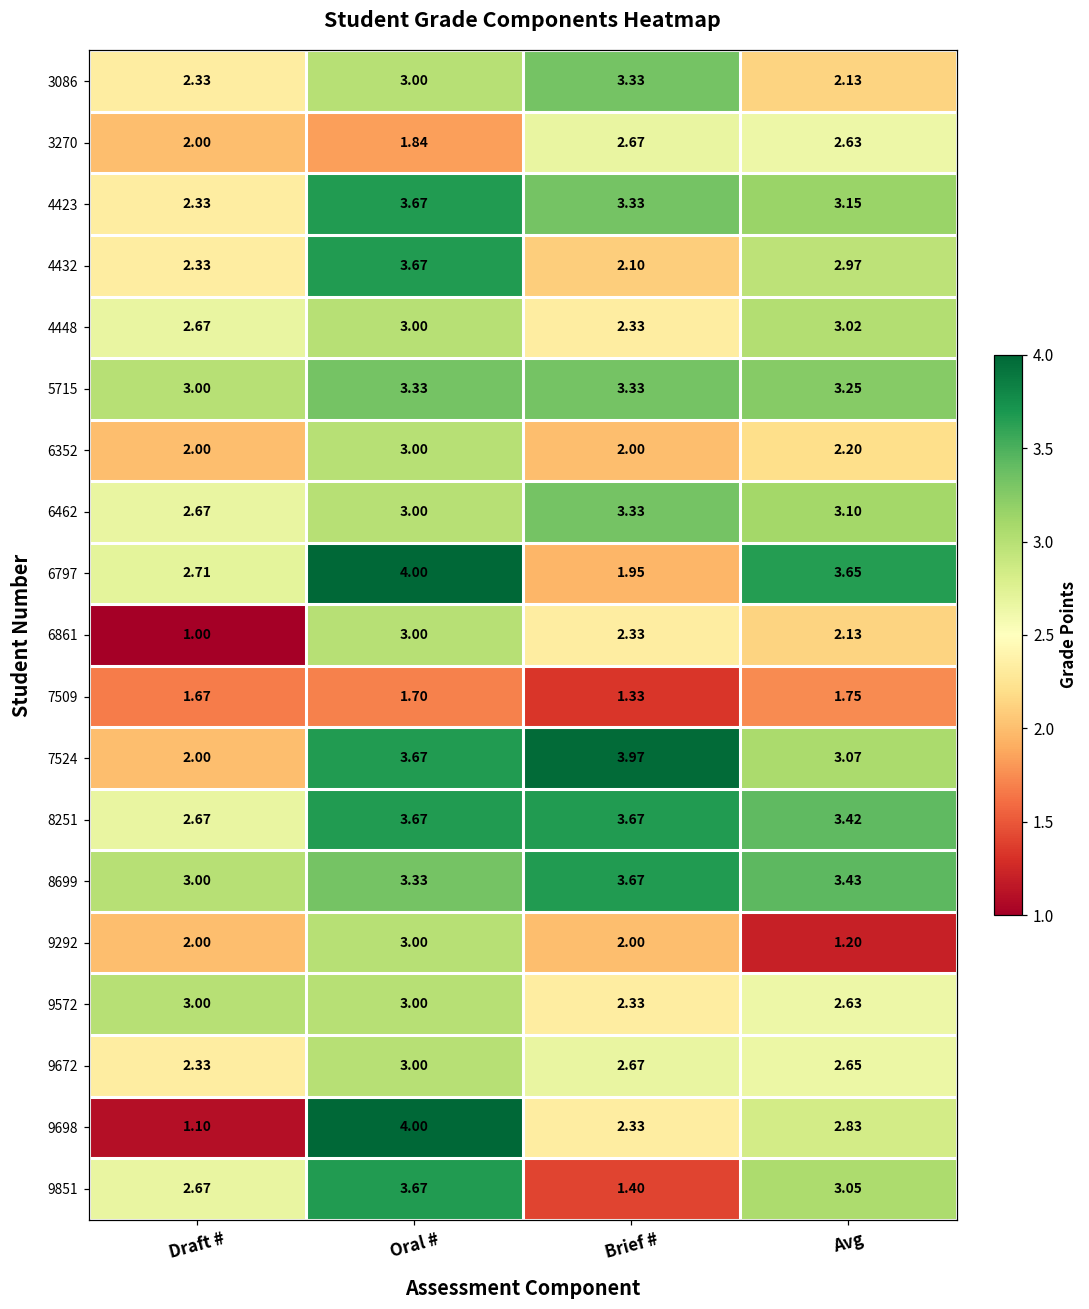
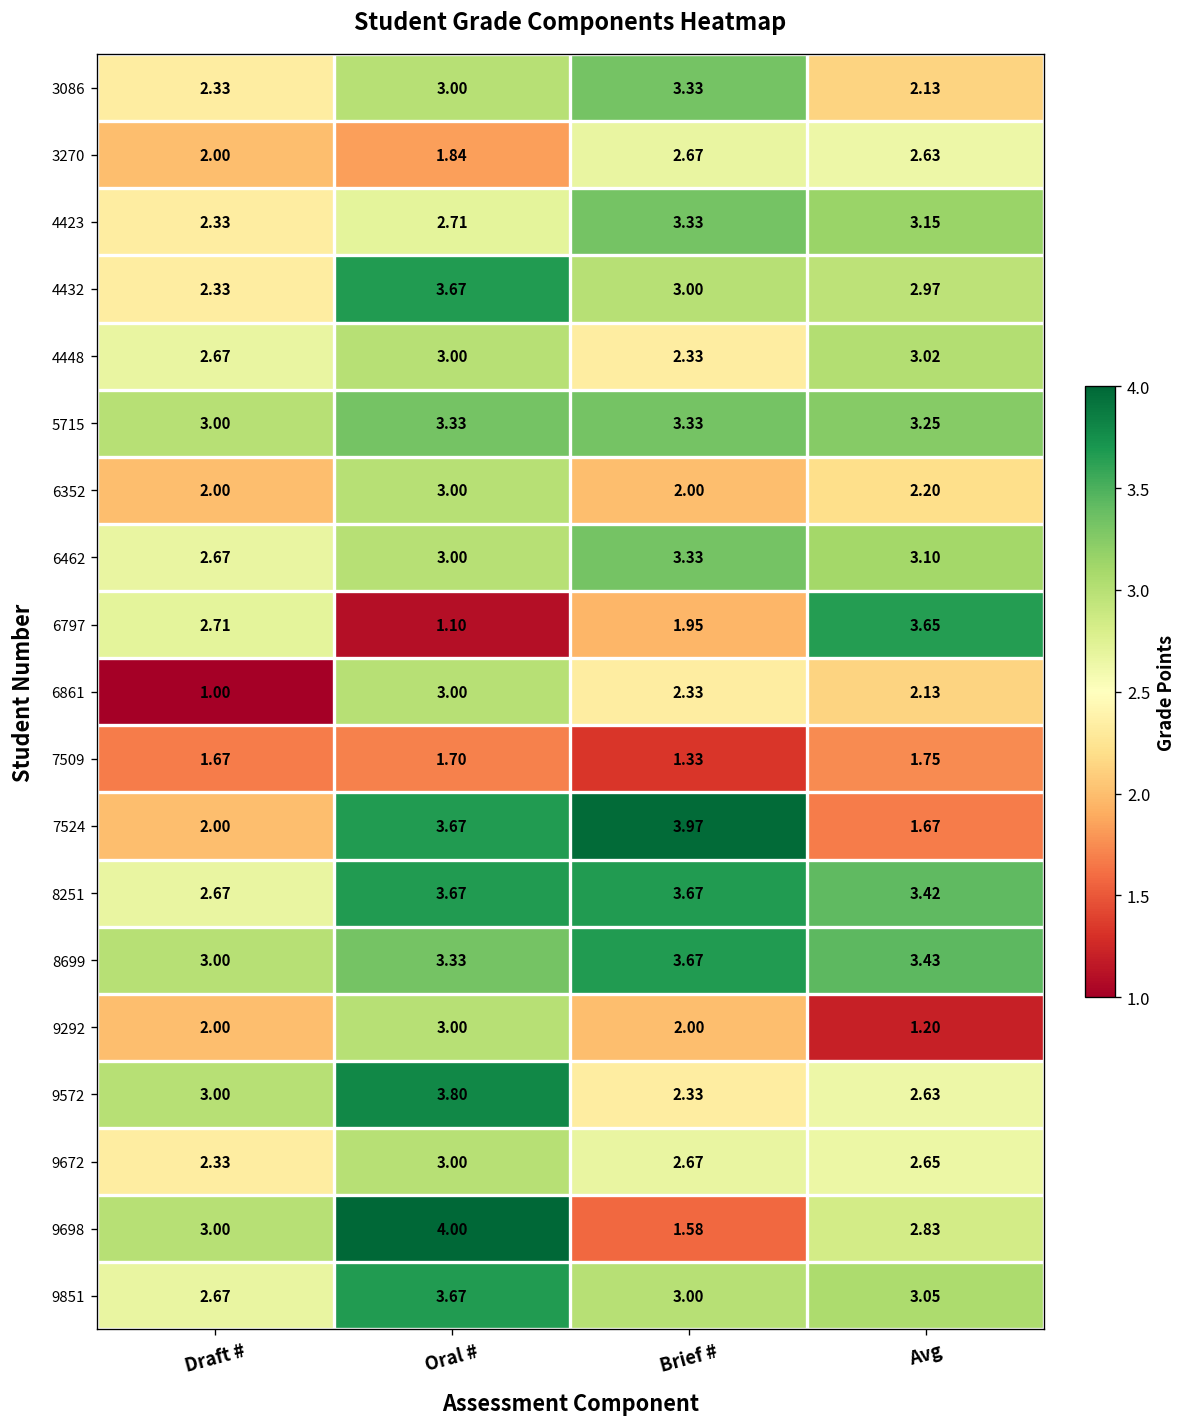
  {
    "3086": {
      "Draft #": 2.33,
      "Oral #": 3.00,
      "Brief #": 3.33,
      "Avg": 2.13
    },
    "3270": {
      "Draft #": 2.00,
      "Oral #": 1.84,
      "Brief #": 2.67,
      "Avg": 2.63
    },
    "4423": {
      "Draft #": 2.33,
-     "Oral #": 3.67,
+     "Oral #": 2.71,
      "Brief #": 3.33,
      "Avg": 3.15
    },
    "4432": {
      "Draft #": 2.33,
      "Oral #": 3.67,
-     "Brief #": 2.10,
+     "Brief #": 3.00,
      "Avg": 2.97
    },
    "4448": {
      "Draft #": 2.67,
      "Oral #": 3.00,
      "Brief #": 2.33,
      "Avg": 3.02
    },
    "5715": {
      "Draft #": 3.00,
      "Oral #": 3.33,
      "Brief #": 3.33,
      "Avg": 3.25
    },
    "6352": {
      "Draft #": 2.00,
      "Oral #": 3.00,
      "Brief #": 2.00,
      "Avg": 2.20
    },
    "6462": {
      "Draft #": 2.67,
      "Oral #": 3.00,
      "Brief #": 3.33,
      "Avg": 3.10
    },
    "6797": {
      "Draft #": 2.71,
-     "Oral #": 4.00,
+     "Oral #": 1.10,
      "Brief #": 1.95,
      "Avg": 3.65
    },
    "6861": {
      "Draft #": 1.00,
      "Oral #": 3.00,
      "Brief #": 2.33,
      "Avg": 2.13
    },
    "7509": {
      "Draft #": 1.67,
      "Oral #": 1.70,
      "Brief #": 1.33,
      "Avg": 1.75
    },
    "7524": {
      "Draft #": 2.00,
      "Oral #": 3.67,
      "Brief #": 3.97,
-     "Avg": 3.07
+     "Avg": 1.67
    },
    "8251": {
      "Draft #": 2.67,
      "Oral #": 3.67,
      "Brief #": 3.67,
      "Avg": 3.42
    },
    "8699": {
      "Draft #": 3.00,
      "Oral #": 3.33,
      "Brief #": 3.67,
      "Avg": 3.43
    },
    "9292": {
      "Draft #": 2.00,
      "Oral #": 3.00,
      "Brief #": 2.00,
      "Avg": 1.20
    },
    "9572": {
      "Draft #": 3.00,
-     "Oral #": 3.00,
+     "Oral #": 3.80,
      "Brief #": 2.33,
      "Avg": 2.63
    },
    "9672": {
      "Draft #": 2.33,
      "Oral #": 3.00,
      "Brief #": 2.67,
      "Avg": 2.65
    },
    "9698": {
-     "Draft #": 1.10,
+     "Draft #": 3.00,
      "Oral #": 4.00,
-     "Brief #": 2.33,
+     "Brief #": 1.58,
      "Avg": 2.83
    },
    "9851": {
      "Draft #": 2.67,
      "Oral #": 3.67,
-     "Brief #": 1.40,
+     "Brief #": 3.00,
      "Avg": 3.05
    }
  }
